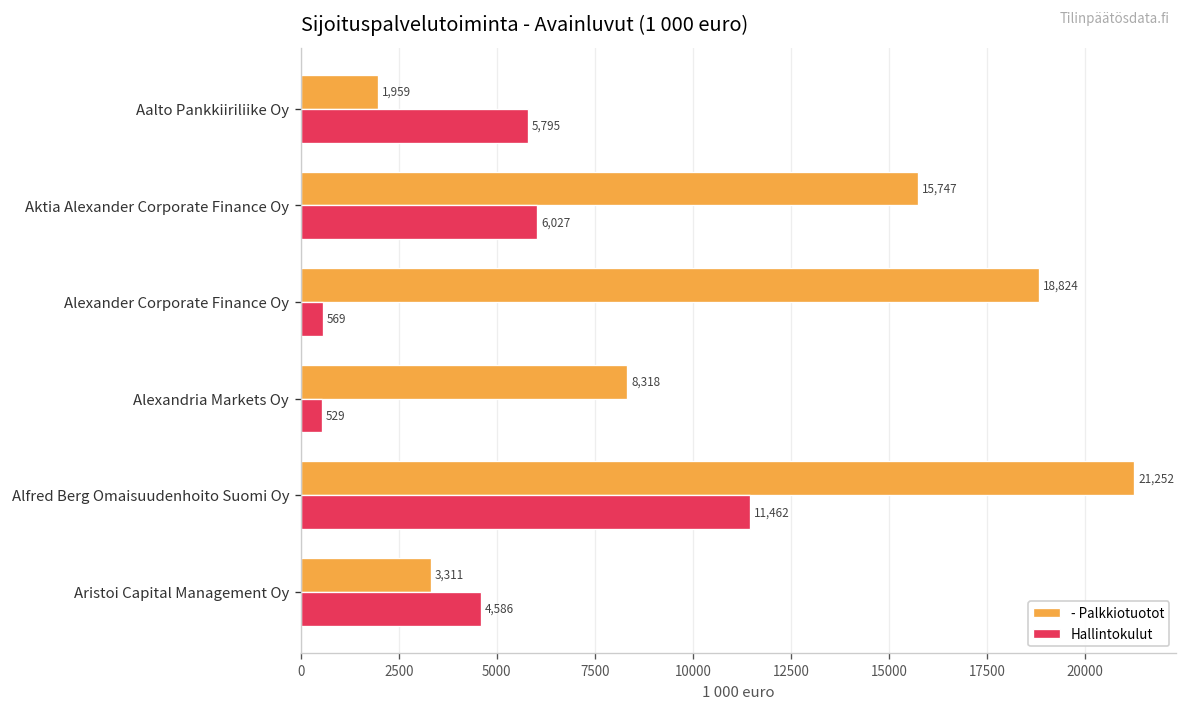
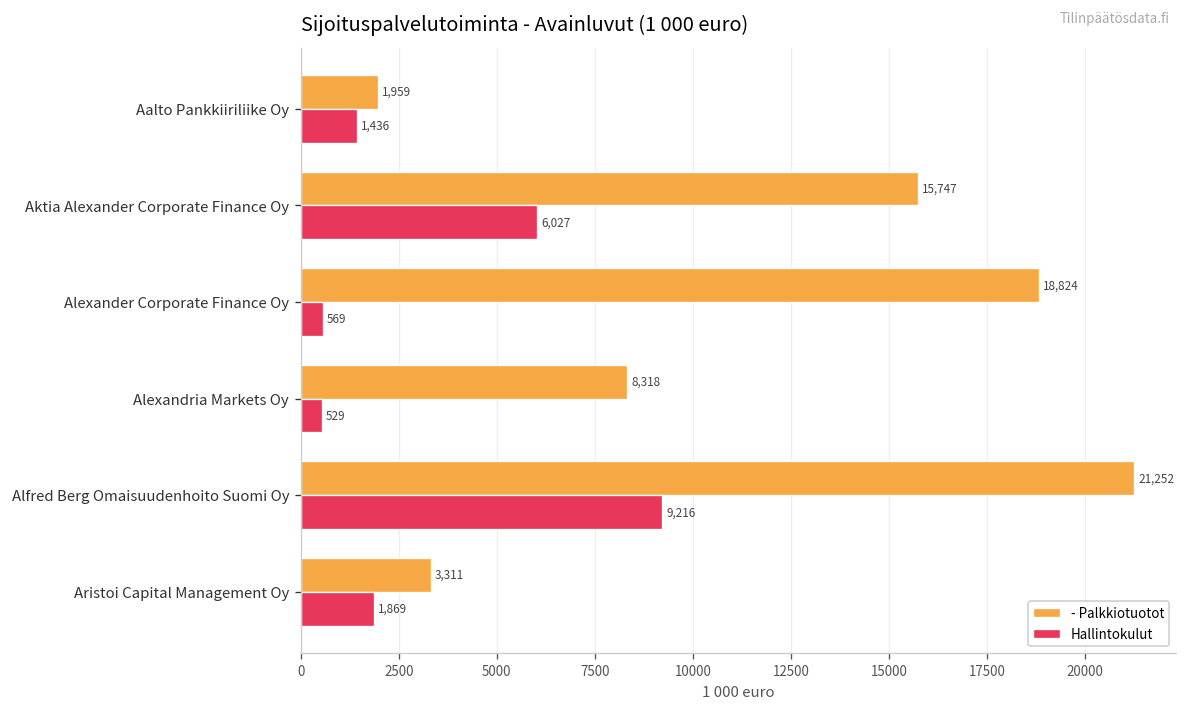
  {
    "- Palkkiotuotot": {
      "Aalto Pankkiiriliike Oy": "1,959",
      "Aktia Alexander Corporate Finance Oy": "15,747",
      "Alexander Corporate Finance Oy": "18,824",
      "Alexandria Markets Oy": "8,318",
      "Alfred Berg Omaisuudenhoito Suomi Oy": "21,252",
      "Aristoi Capital Management Oy": "3,311"
    },
    "Hallintokulut": {
-     "Aalto Pankkiiriliike Oy": "5,795",
+     "Aalto Pankkiiriliike Oy": "1,436",
      "Aktia Alexander Corporate Finance Oy": "6,027",
      "Alexander Corporate Finance Oy": "569",
      "Alexandria Markets Oy": "529",
-     "Alfred Berg Omaisuudenhoito Suomi Oy": "11,462",
-     "Aristoi Capital Management Oy": "4,586"
+     "Alfred Berg Omaisuudenhoito Suomi Oy": "9,216",
+     "Aristoi Capital Management Oy": "1,869"
    }
  }
